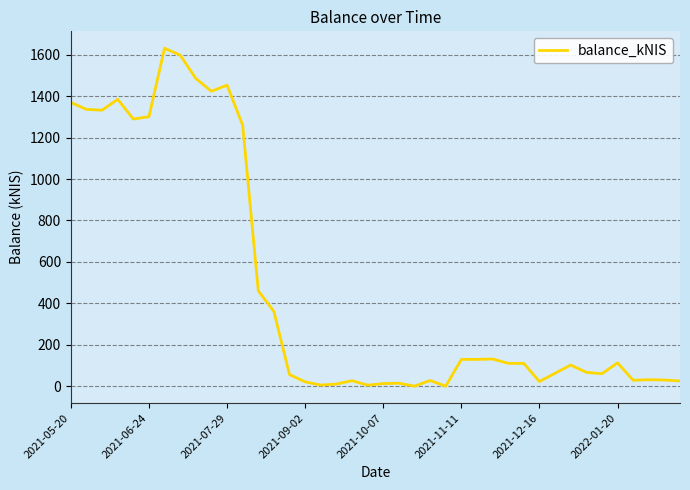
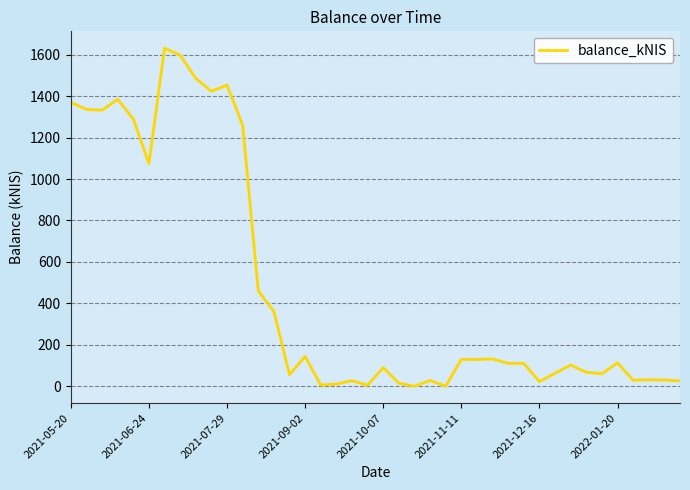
  {
    "2021-05-20": 1370,
-   "2021-06-24": 1300,
+   "2021-06-24": 1070,
    "2021-07-29": 1450,
-   "2021-09-02": 20,
-   "2021-10-07": 10,
+   "2021-09-02": 140,
+   "2021-10-07": 90,
    "2021-11-11": 130,
    "2021-12-16": 20,
    "2022-01-20": 110
  }
